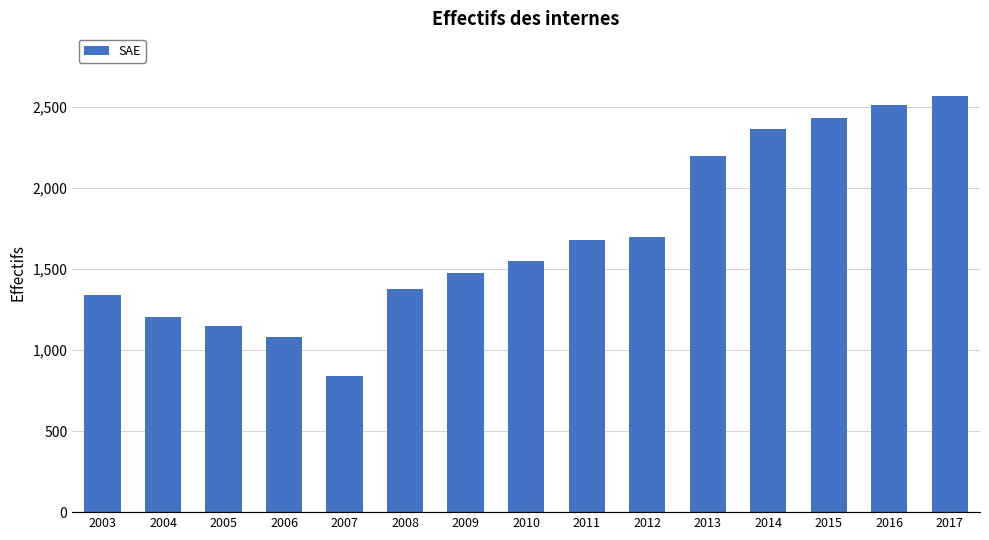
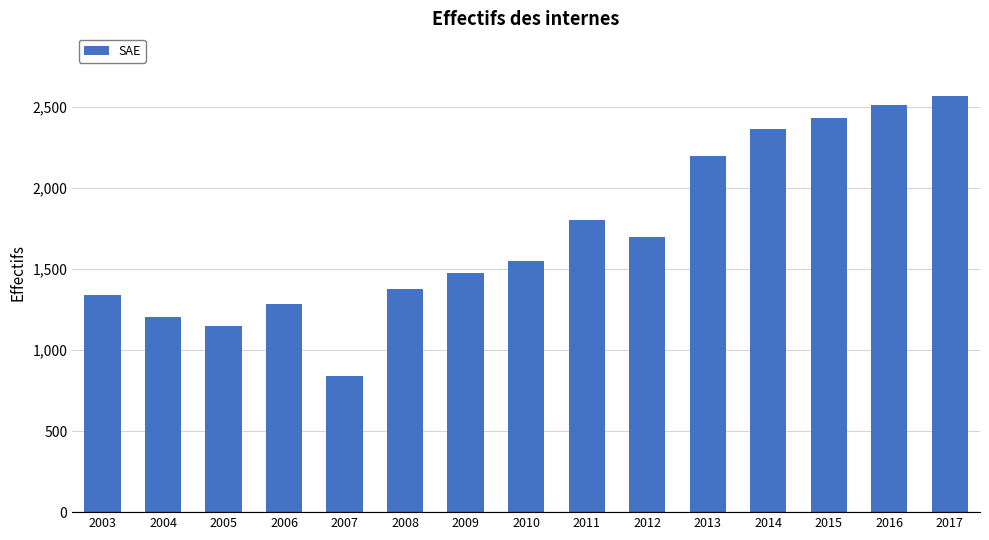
  {
    "2003": "1,340",
    "2004": "1,210",
    "2005": "1,150",
-   "2006": "1,080",
+   "2006": "1,280",
    "2007": "840",
    "2008": "1,380",
    "2009": "1,480",
    "2010": "1,550",
-   "2011": "1,680",
+   "2011": "1,800",
    "2012": "1,700",
    "2013": "2,200",
    "2014": "2,370",
    "2015": "2,430",
    "2016": "2,510",
    "2017": "2,570"
  }
